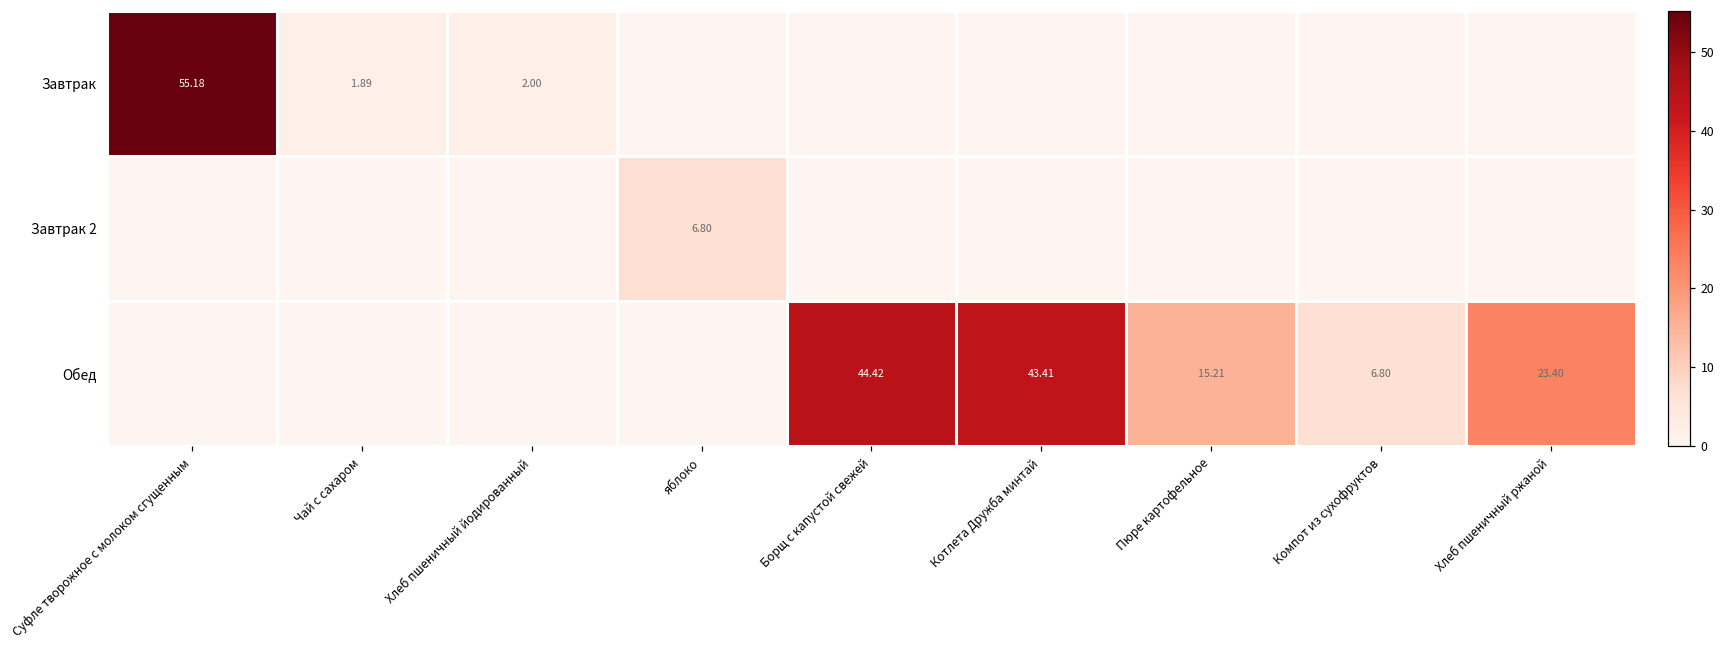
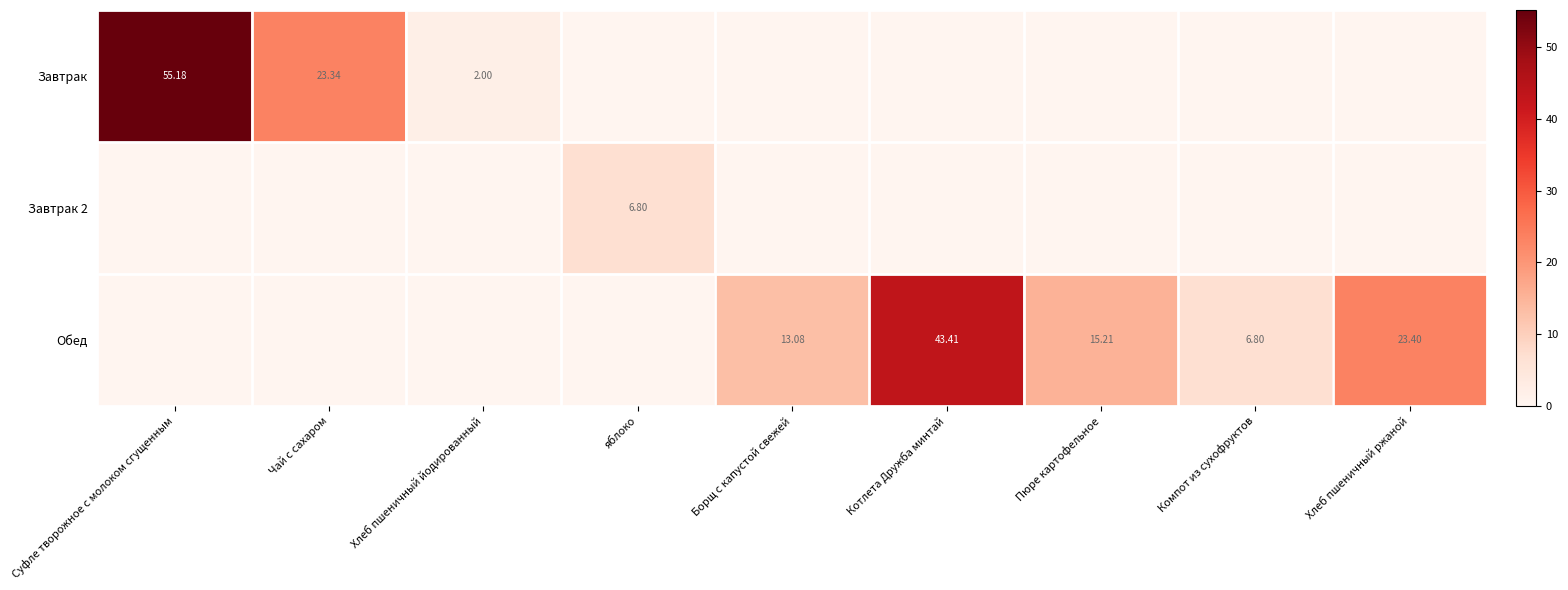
  {
    "Завтрак": {
      "Суфле творожное с молоком сгущенным": 55.18,
-     "Чай с сахаром": 1.89,
+     "Чай с сахаром": 23.34,
      "Хлеб пшеничный йодированный": 2.00
    },
    "Завтрак 2": {
      "яблоко": 6.80
    },
    "Обед": {
-     "Борщ с капустой свежей": 44.42,
+     "Борщ с капустой свежей": 13.08,
      "Котлета Дружба минтай": 43.41,
      "Пюре картофельное": 15.21,
      "Компот из сухофруктов": 6.80,
      "Хлеб пшеничный ржаной": 23.40
    }
  }
